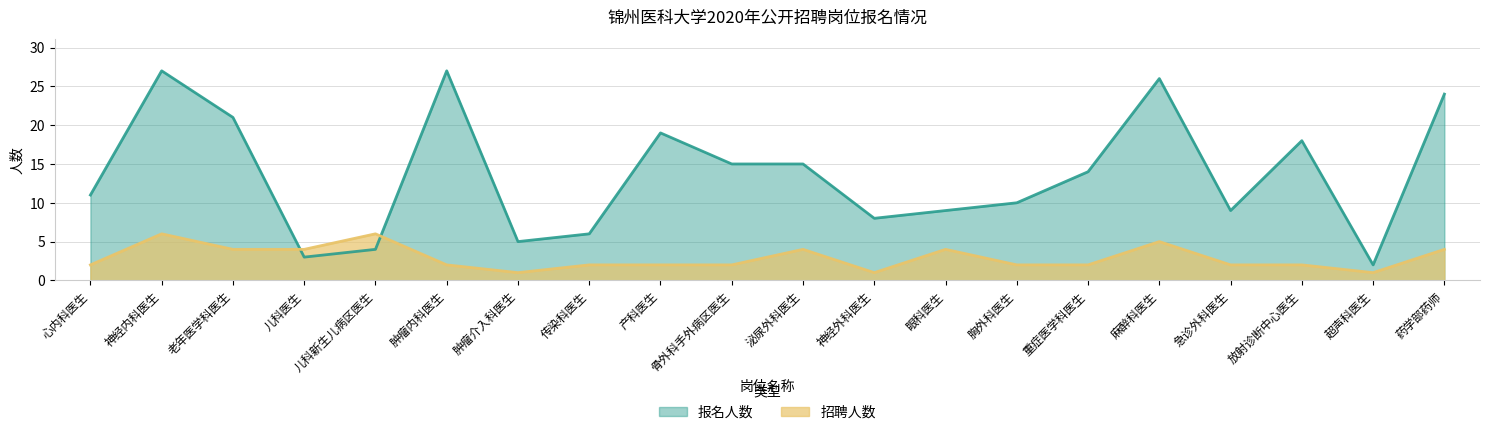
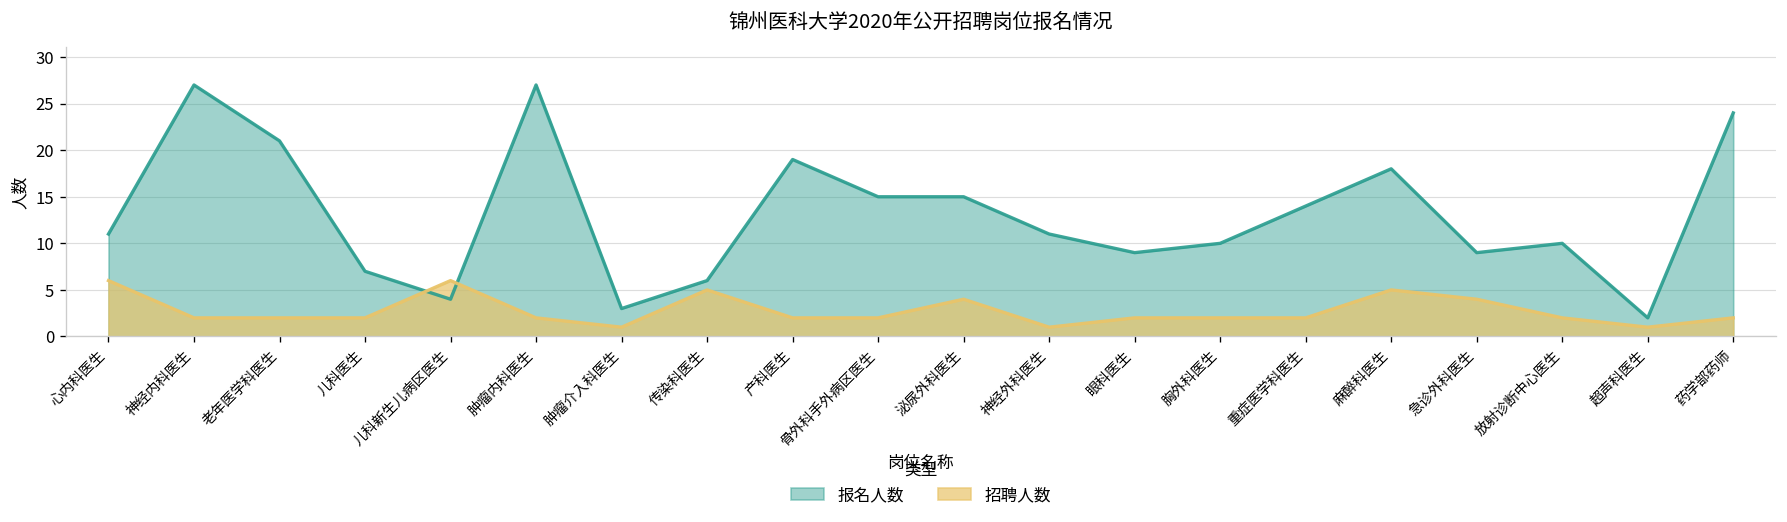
  {
    "报名人数": {
      "心内科医生": 11,
      "神经内科医生": 27,
      "老年医学科医生": 21,
-     "儿科医生": 3,
+     "儿科医生": 7,
      "儿科新生儿病区医生": 4,
      "肿瘤内科医生": 27,
-     "肿瘤介入科医生": 5,
+     "肿瘤介入科医生": 3,
      "传染科医生": 6,
      "产科医生": 19,
      "骨外科手外病区医生": 15,
      "泌尿外科医生": 15,
-     "神经外科医生": 8,
+     "神经外科医生": 11,
      "眼科医生": 9,
      "胸外科医生": 10,
      "重症医学科医生": 14,
-     "麻醉科医生": 26,
+     "麻醉科医生": 18,
      "急诊外科医生": 9,
-     "放射诊断中心医生": 18,
+     "放射诊断中心医生": 10,
      "超声科医生": 2,
      "药学部药师": 24
    },
    "招聘人数": {
-     "心内科医生": 2,
-     "神经内科医生": 6,
-     "老年医学科医生": 4,
-     "儿科医生": 4,
+     "心内科医生": 6,
+     "神经内科医生": 2,
+     "老年医学科医生": 2,
+     "儿科医生": 2,
      "儿科新生儿病区医生": 6,
      "肿瘤内科医生": 2,
      "肿瘤介入科医生": 1,
-     "传染科医生": 2,
+     "传染科医生": 5,
      "产科医生": 2,
      "骨外科手外病区医生": 2,
      "泌尿外科医生": 4,
      "神经外科医生": 1,
-     "眼科医生": 4,
+     "眼科医生": 2,
      "胸外科医生": 2,
      "重症医学科医生": 2,
      "麻醉科医生": 5,
-     "急诊外科医生": 2,
+     "急诊外科医生": 4,
      "放射诊断中心医生": 2,
      "超声科医生": 1,
-     "药学部药师": 4
+     "药学部药师": 2
    }
  }
